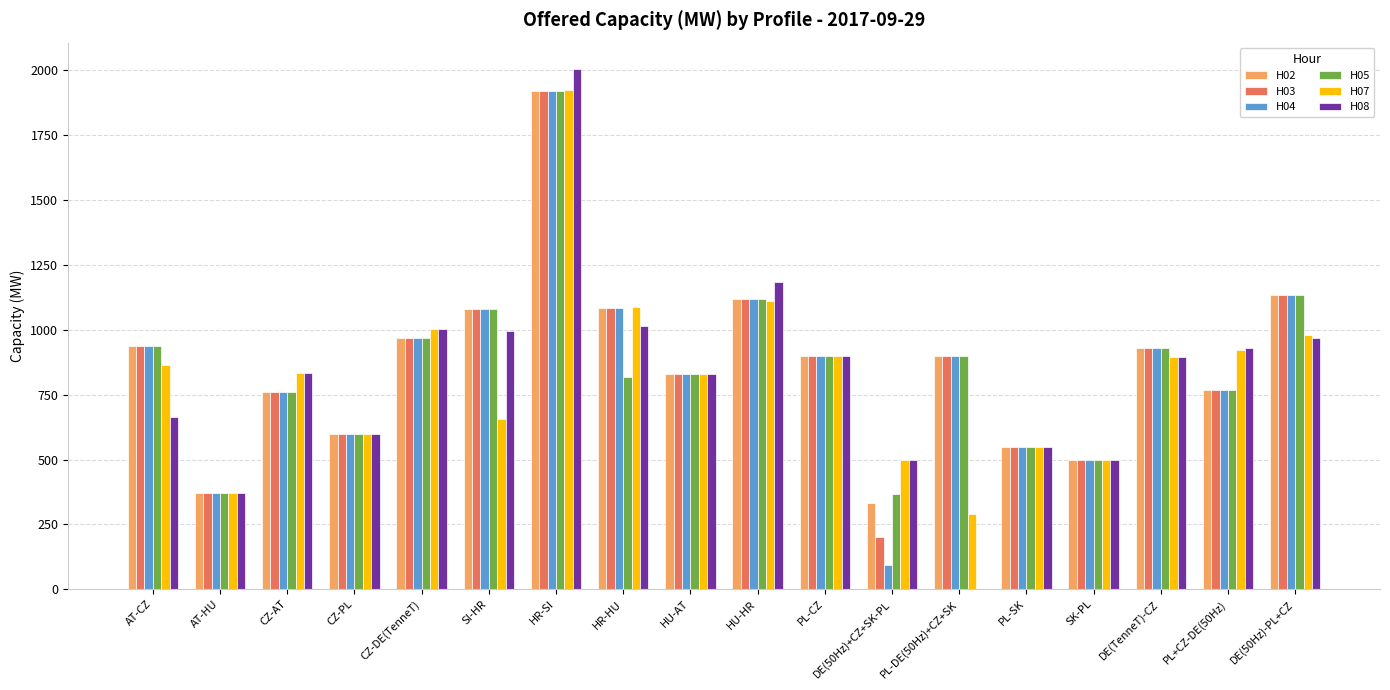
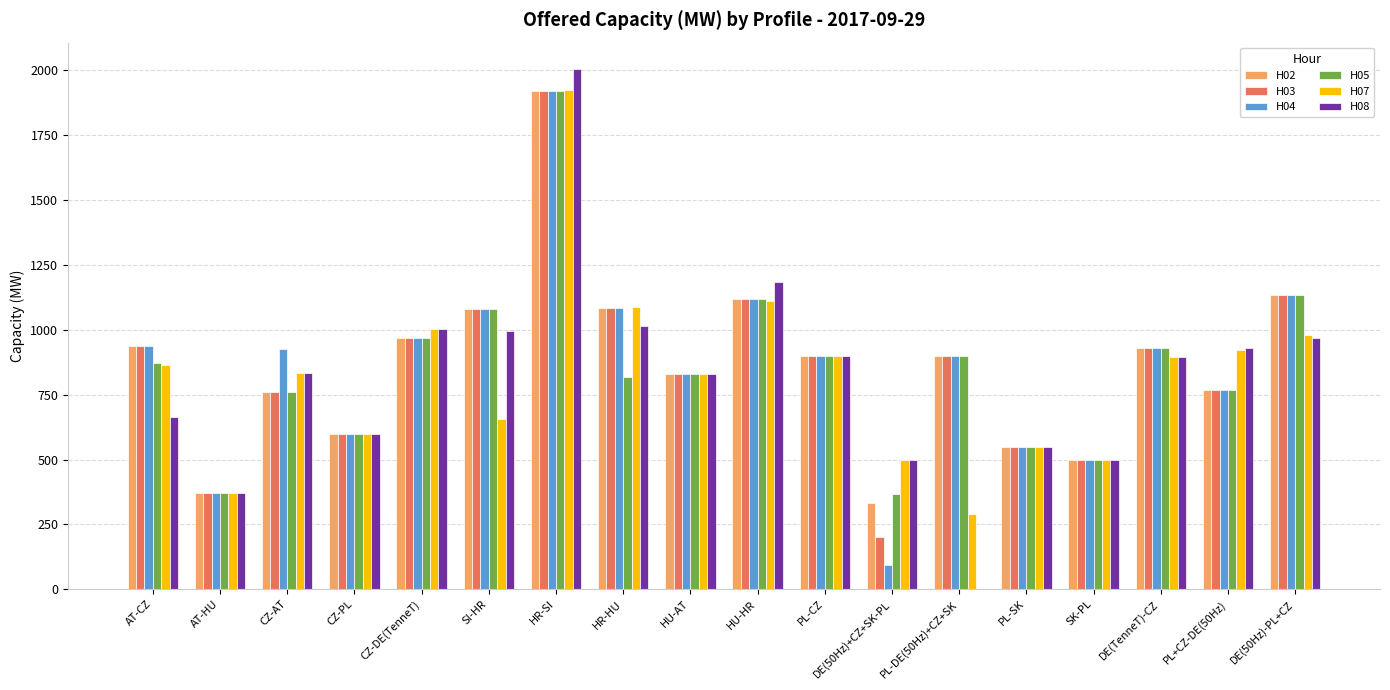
  {
    "H04": {
      "AT-CZ": 940,
      "AT-HU": 370,
-     "CZ-AT": 760,
+     "CZ-AT": 930,
      "CZ-PL": 600,
      "CZ-DE(TenneT)": 970,
      "SI-HR": 1080,
      "HR-SI": 1920,
      "HR-HU": 1080,
      "HU-AT": 830,
      "HU-HR": 1120,
      "PL-CZ": 900,
      "DE(50Hz)+CZ+SK-PL": 90,
      "PL-DE(50Hz)+CZ+SK": 900,
      "PL-SK": 550,
      "SK-PL": 500,
      "DE(TenneT)-CZ": 930,
      "PL+CZ-DE(50Hz)": 770,
      "DE(50Hz)-PL+CZ": 1130
    },
    "H05": {
-     "AT-CZ": 940,
+     "AT-CZ": 870,
      "AT-HU": 370,
      "CZ-AT": 760,
      "CZ-PL": 600,
      "CZ-DE(TenneT)": 970,
      "SI-HR": 1080,
      "HR-SI": 1920,
      "HR-HU": 820,
      "HU-AT": 830,
      "HU-HR": 1120,
      "PL-CZ": 900,
      "DE(50Hz)+CZ+SK-PL": 370,
      "PL-DE(50Hz)+CZ+SK": 900,
      "PL-SK": 550,
      "SK-PL": 500,
      "DE(TenneT)-CZ": 930,
      "PL+CZ-DE(50Hz)": 770,
      "DE(50Hz)-PL+CZ": 1130
    },
    "H07": {
      "AT-CZ": 870,
      "AT-HU": 370,
      "CZ-AT": 840,
      "CZ-PL": 600,
      "CZ-DE(TenneT)": 1000,
      "SI-HR": 660,
      "HR-SI": 1920,
      "HR-HU": 1090,
      "HU-AT": 830,
      "HU-HR": 1110,
      "PL-CZ": 900,
      "DE(50Hz)+CZ+SK-PL": 500,
      "PL-DE(50Hz)+CZ+SK": 290,
      "PL-SK": 550,
      "SK-PL": 500,
      "DE(TenneT)-CZ": 900,
      "PL+CZ-DE(50Hz)": 920,
      "DE(50Hz)-PL+CZ": 980
    },
    "H08": {
      "AT-CZ": 670,
      "AT-HU": 370,
      "CZ-AT": 840,
      "CZ-PL": 600,
      "CZ-DE(TenneT)": 1000,
      "SI-HR": 990,
      "HR-SI": 2010,
      "HR-HU": 1020,
      "HU-AT": 830,
      "HU-HR": 1190,
      "PL-CZ": 900,
      "DE(50Hz)+CZ+SK-PL": 500,
      "PL-DE(50Hz)+CZ+SK": 0,
      "PL-SK": 550,
      "SK-PL": 500,
      "DE(TenneT)-CZ": 900,
      "PL+CZ-DE(50Hz)": 930,
      "DE(50Hz)-PL+CZ": 970
    }
  }
